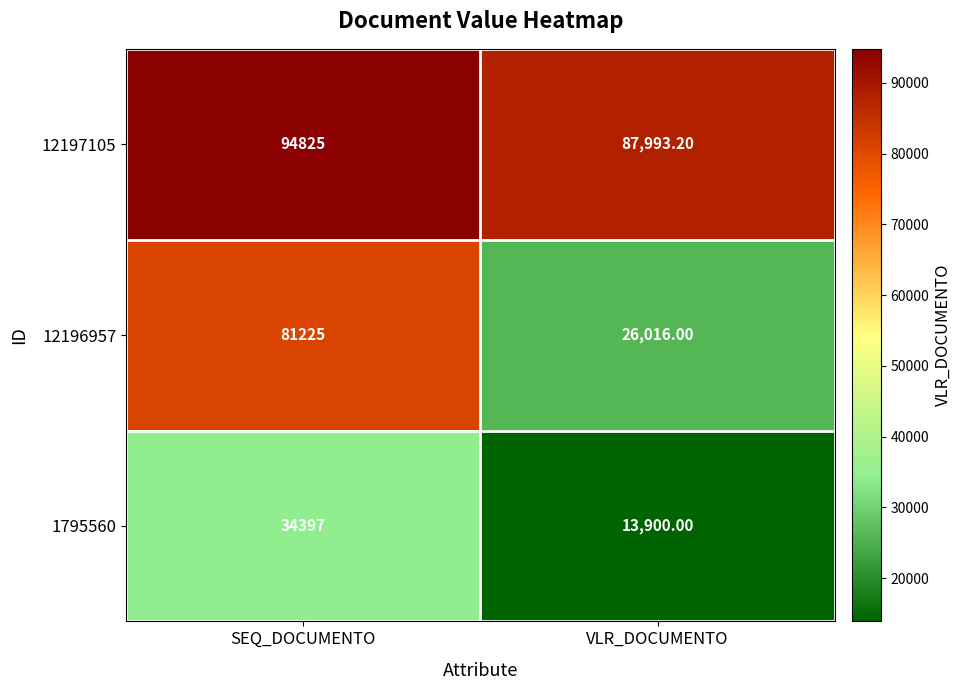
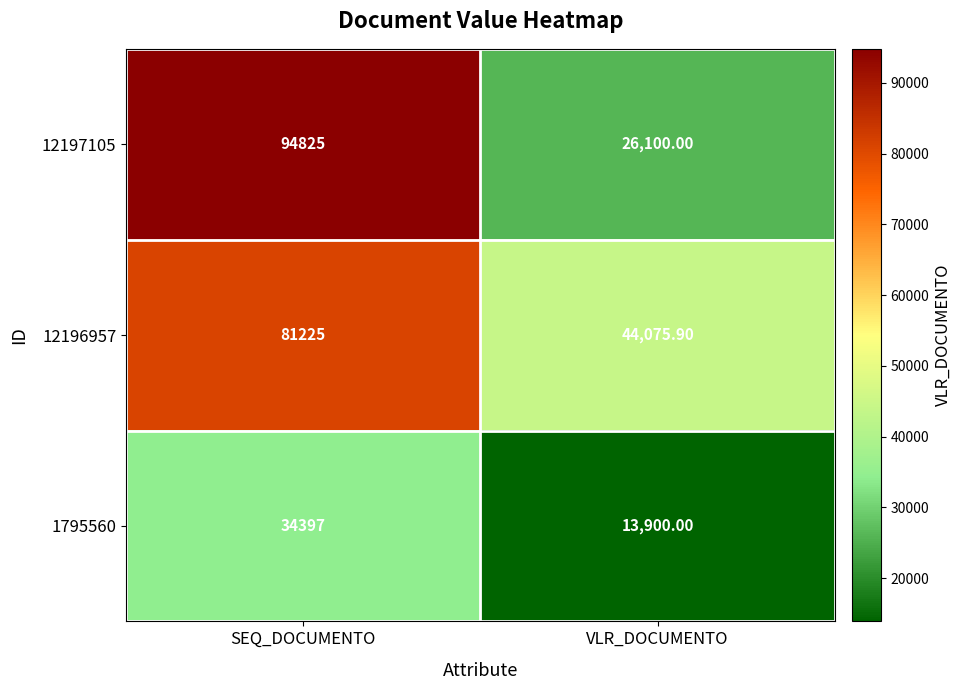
  {
    "12197105": {
      "SEQ_DOCUMENTO": "94825",
-     "VLR_DOCUMENTO": "87,993.20"
+     "VLR_DOCUMENTO": "26,100.00"
    },
    "12196957": {
      "SEQ_DOCUMENTO": "81225",
-     "VLR_DOCUMENTO": "26,016.00"
+     "VLR_DOCUMENTO": "44,075.90"
    },
    "1795560": {
      "SEQ_DOCUMENTO": "34397",
      "VLR_DOCUMENTO": "13,900.00"
    }
  }
